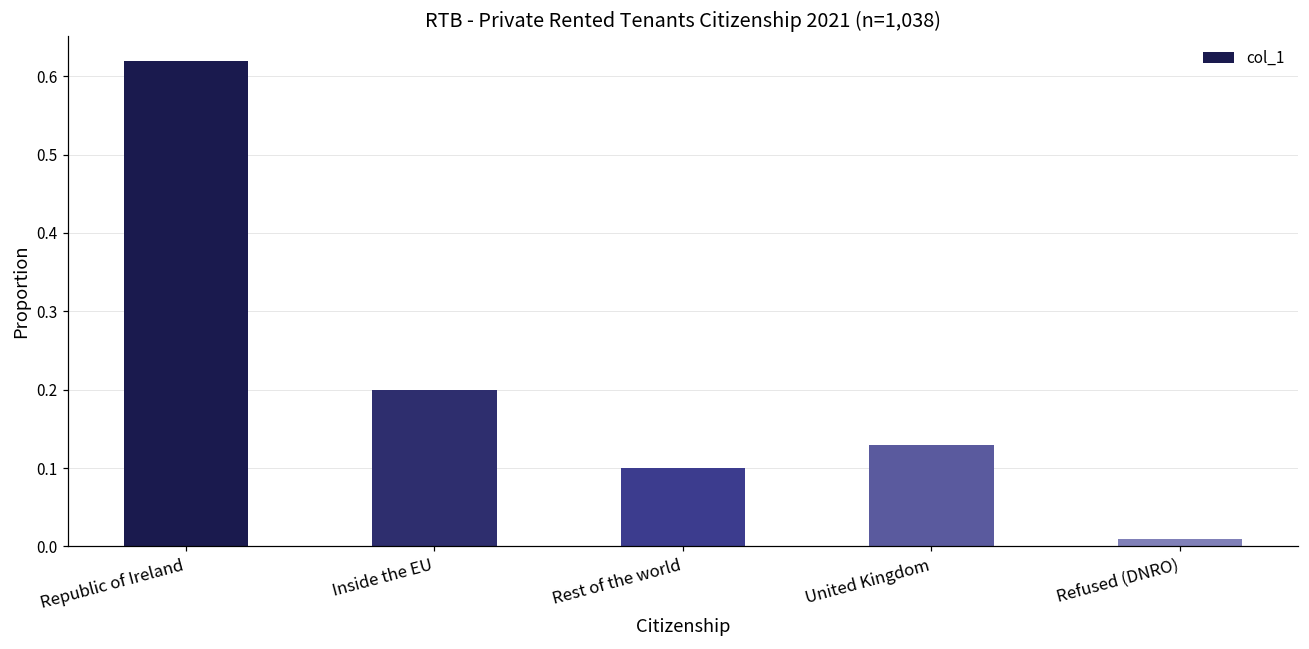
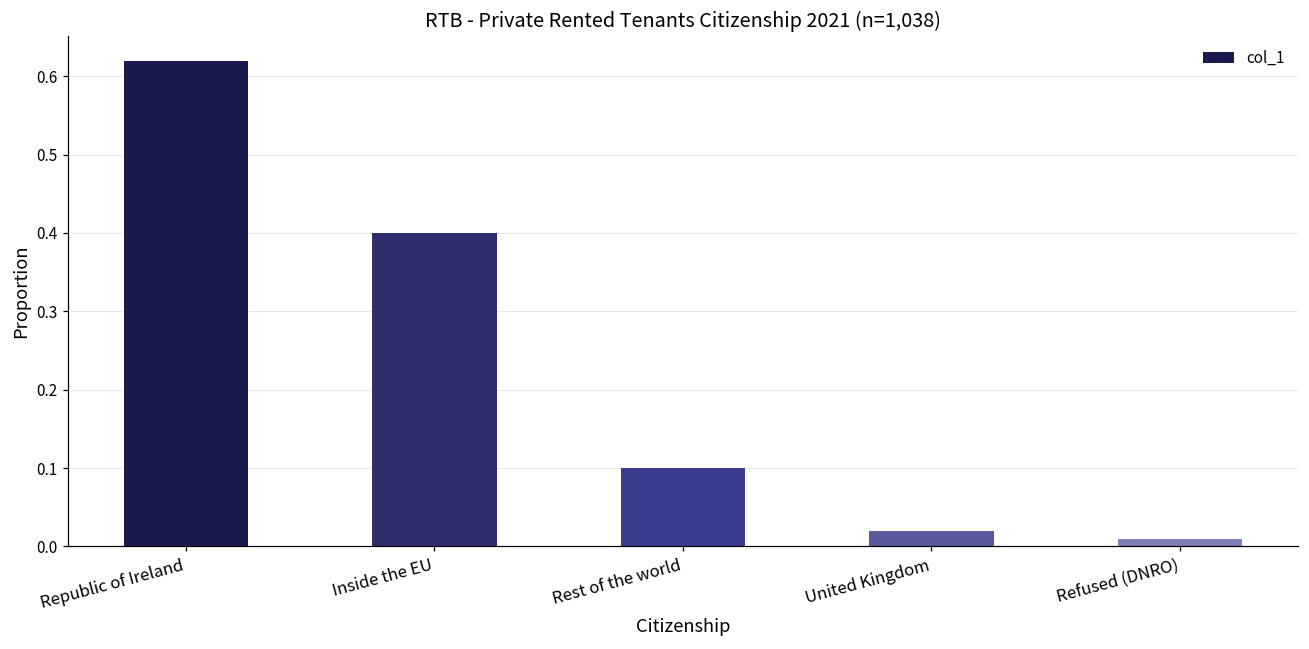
  {
    "Republic of Ireland": 0.62,
-   "Inside the EU": 0.2,
+   "Inside the EU": 0.4,
    "Rest of the world": 0.10,
-   "United Kingdom": 0.13,
+   "United Kingdom": 0.02,
    "Refused (DNRO)": 0.01
  }
